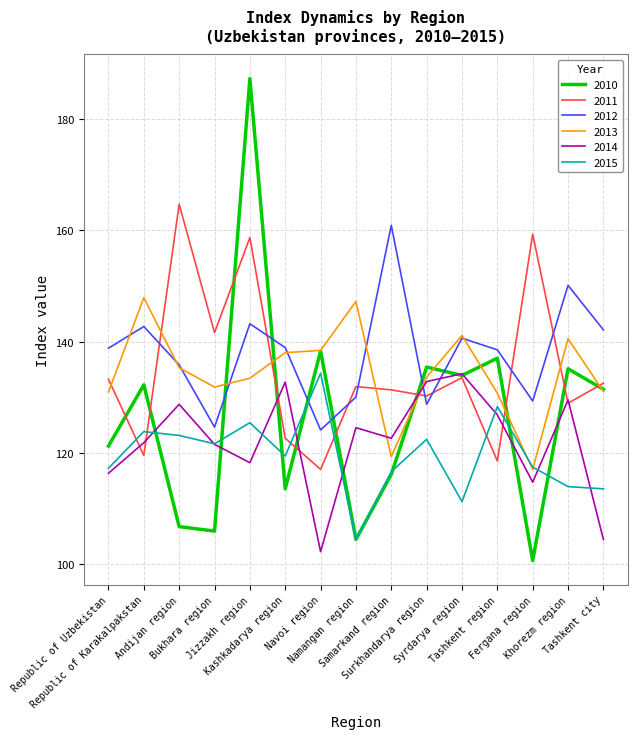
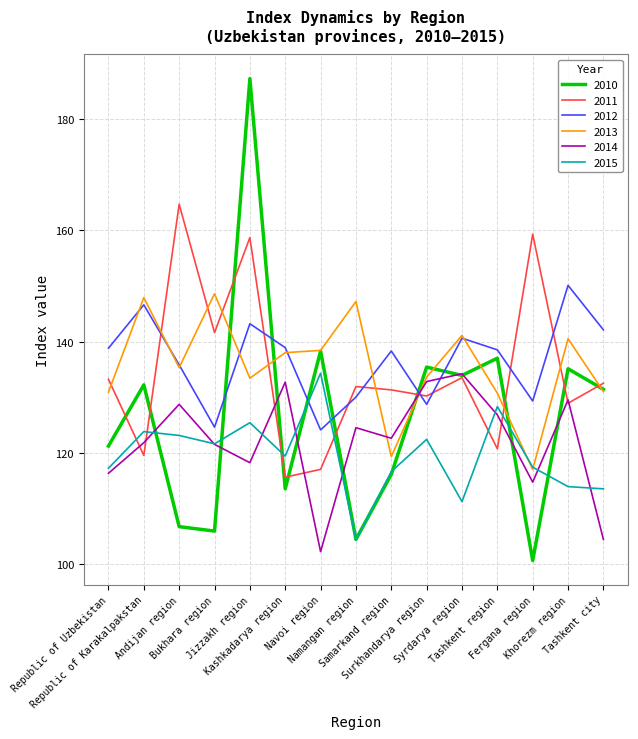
  {
    "2010": {
      "Republic of Uzbekistan": 121,
      "Republic of Karakalpakstan": 132,
      "Andijan region": 107,
      "Bukhara region": 106,
      "Jizzakh region": 187,
      "Kashkadarya region": 114,
      "Samarkand region": 116,
      "Surkhandarya region": 135,
      "Tashkent region": 137,
      "Fergana region": 101,
      "Khorezm region": 135
    },
    "2011": {
      "Republic of Uzbekistan": 133,
      "Republic of Karakalpakstan": 120,
      "Andijan region": 165,
      "Bukhara region": 142,
      "Jizzakh region": 159,
-     "Kashkadarya region": 123,
+     "Kashkadarya region": 116,
      "Navoi region": 117,
      "Namangan region": 132,
      "Samarkand region": 131,
      "Surkhandarya region": 130,
-     "Tashkent region": 119,
+     "Tashkent region": 121,
      "Fergana region": 159,
      "Khorezm region": 129,
      "Tashkent city": 133
    },
    "2012": {
      "Republic of Uzbekistan": 139,
-     "Republic of Karakalpakstan": 143,
+     "Republic of Karakalpakstan": 147,
      "Andijan region": 136,
      "Bukhara region": 125,
      "Jizzakh region": 143,
      "Kashkadarya region": 139,
      "Navoi region": 124,
      "Namangan region": 130,
-     "Samarkand region": 161,
+     "Samarkand region": 138,
      "Surkhandarya region": 129,
      "Syrdarya region": 141,
      "Tashkent region": 139,
      "Fergana region": 129,
      "Khorezm region": 150,
      "Tashkent city": 142
    },
    "2013": {
      "Republic of Uzbekistan": 131,
      "Republic of Karakalpakstan": 148,
      "Andijan region": 135,
-     "Bukhara region": 132,
+     "Bukhara region": 149,
      "Jizzakh region": 133,
      "Kashkadarya region": 138,
      "Namangan region": 147,
      "Samarkand region": 119,
      "Surkhandarya region": 134,
      "Syrdarya region": 141,
      "Tashkent region": 131,
      "Khorezm region": 141
    },
    "2014": {
      "Republic of Uzbekistan": 116,
      "Republic of Karakalpakstan": 122,
      "Andijan region": 129,
      "Jizzakh region": 118,
      "Kashkadarya region": 133,
      "Navoi region": 102,
      "Namangan region": 125,
      "Samarkand region": 123,
      "Surkhandarya region": 133,
      "Tashkent region": 127,
      "Fergana region": 115,
      "Khorezm region": 130,
      "Tashkent city": 104
    },
    "2015": {
      "Republic of Uzbekistan": 117,
      "Republic of Karakalpakstan": 124,
      "Andijan region": 123,
      "Jizzakh region": 125,
      "Kashkadarya region": 119,
      "Navoi region": 134,
      "Samarkand region": 117,
      "Surkhandarya region": 122,
      "Syrdarya region": 111,
      "Tashkent region": 128,
      "Khorezm region": 114,
      "Tashkent city": 114
    }
  }
